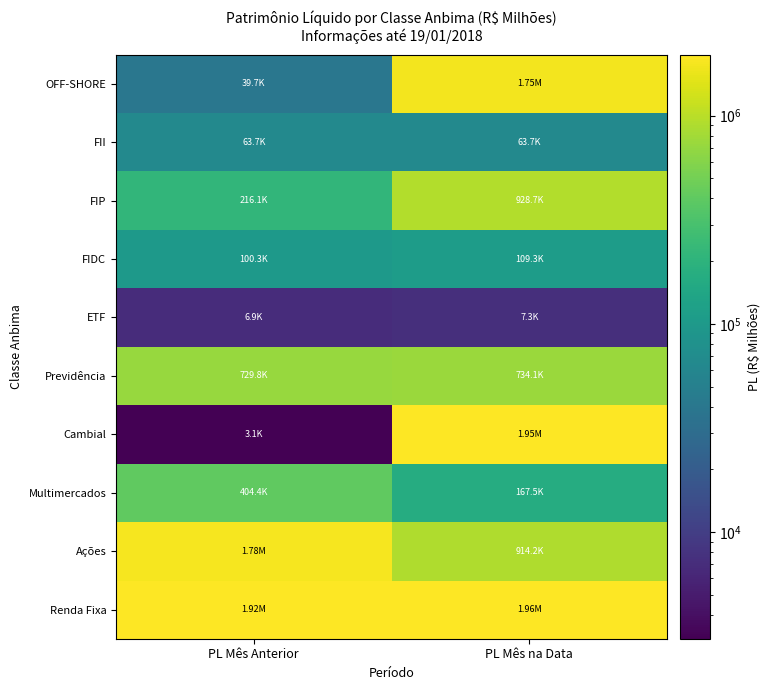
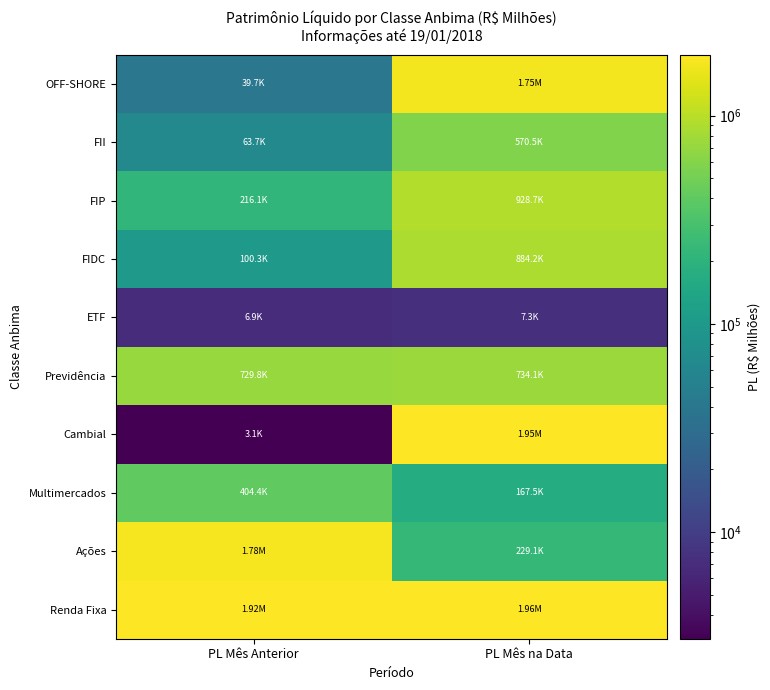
  {
    "OFF-SHORE": {
      "PL Mês Anterior": "39.7K",
      "PL Mês na Data": "1.75M"
    },
    "FII": {
      "PL Mês Anterior": "63.7K",
-     "PL Mês na Data": "63.7K"
+     "PL Mês na Data": "570.5K"
    },
    "FIP": {
      "PL Mês Anterior": "216.1K",
      "PL Mês na Data": "928.7K"
    },
    "FIDC": {
      "PL Mês Anterior": "100.3K",
-     "PL Mês na Data": "109.3K"
+     "PL Mês na Data": "884.2K"
    },
    "ETF": {
      "PL Mês Anterior": "6.9K",
      "PL Mês na Data": "7.3K"
    },
    "Previdência": {
      "PL Mês Anterior": "729.8K",
      "PL Mês na Data": "734.1K"
    },
    "Cambial": {
      "PL Mês Anterior": "3.1K",
      "PL Mês na Data": "1.95M"
    },
    "Multimercados": {
      "PL Mês Anterior": "404.4K",
      "PL Mês na Data": "167.5K"
    },
    "Ações": {
      "PL Mês Anterior": "1.78M",
-     "PL Mês na Data": "914.2K"
+     "PL Mês na Data": "229.1K"
    },
    "Renda Fixa": {
      "PL Mês Anterior": "1.92M",
      "PL Mês na Data": "1.96M"
    }
  }
